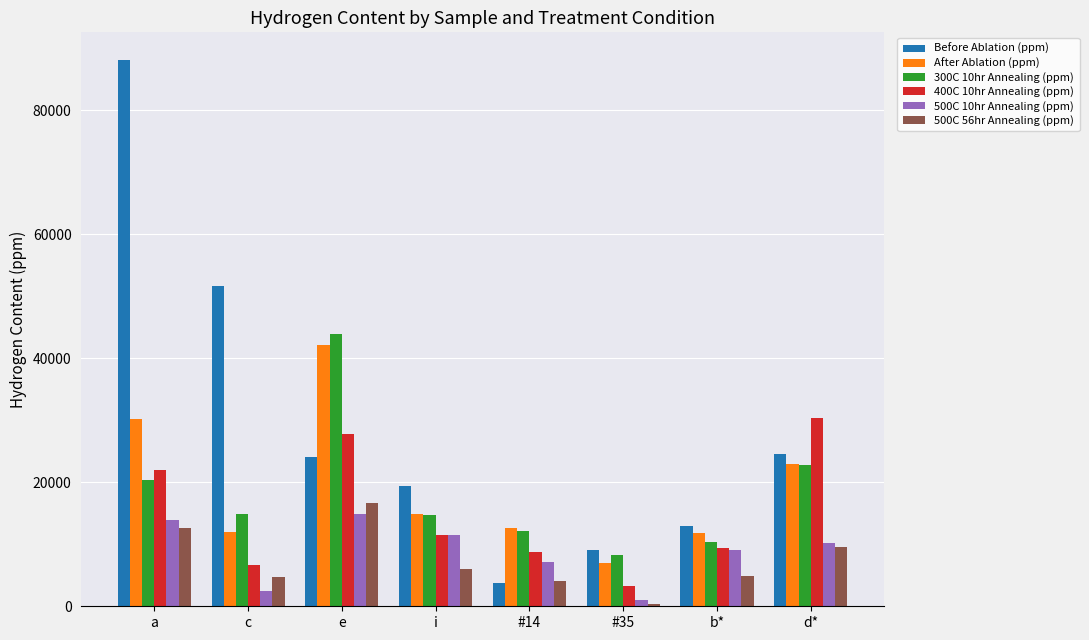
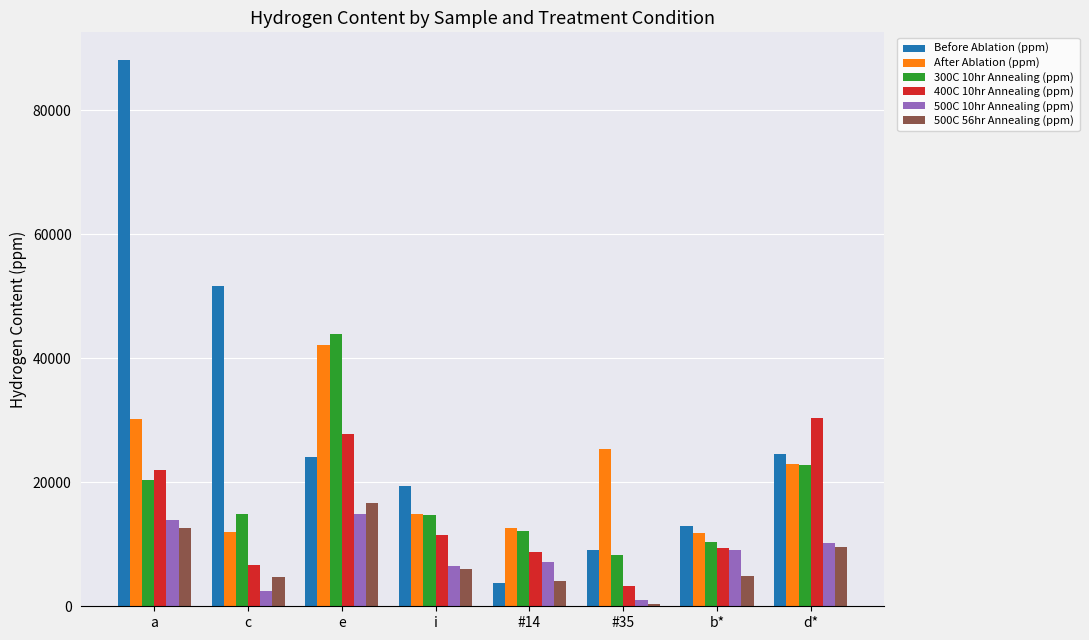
  {
    "Before Ablation (ppm)": {
      "a": 88000,
      "c": 52000,
      "e": 24000,
      "i": 19000,
      "#14": 4000,
      "#35": 9000,
      "b*": 13000,
      "d*": 25000
    },
    "After Ablation (ppm)": {
      "a": 30000,
      "c": 12000,
      "e": 42000,
      "i": 15000,
      "#14": 13000,
-     "#35": 7000,
+     "#35": 25000,
      "b*": 12000,
      "d*": 23000
    },
    "300C 10hr Annealing (ppm)": {
      "a": 20000,
      "c": 15000,
      "e": 44000,
      "i": 15000,
      "#14": 12000,
      "#35": 8000,
      "b*": 10000,
      "d*": 23000
    },
    "400C 10hr Annealing (ppm)": {
      "a": 22000,
      "c": 7000,
      "e": 28000,
      "i": 12000,
      "#14": 9000,
      "#35": 3000,
      "b*": 9000,
      "d*": 30000
    },
    "500C 10hr Annealing (ppm)": {
      "a": 14000,
      "c": 2000,
      "e": 15000,
-     "i": 12000,
+     "i": 7000,
      "#14": 7000,
      "#35": 1000,
      "b*": 9000,
      "d*": 10000
    },
    "500C 56hr Annealing (ppm)": {
      "a": 13000,
      "c": 5000,
      "e": 17000,
      "i": 6000,
      "#14": 4000,
      "#35": 0,
      "b*": 5000,
      "d*": 10000
    }
  }
